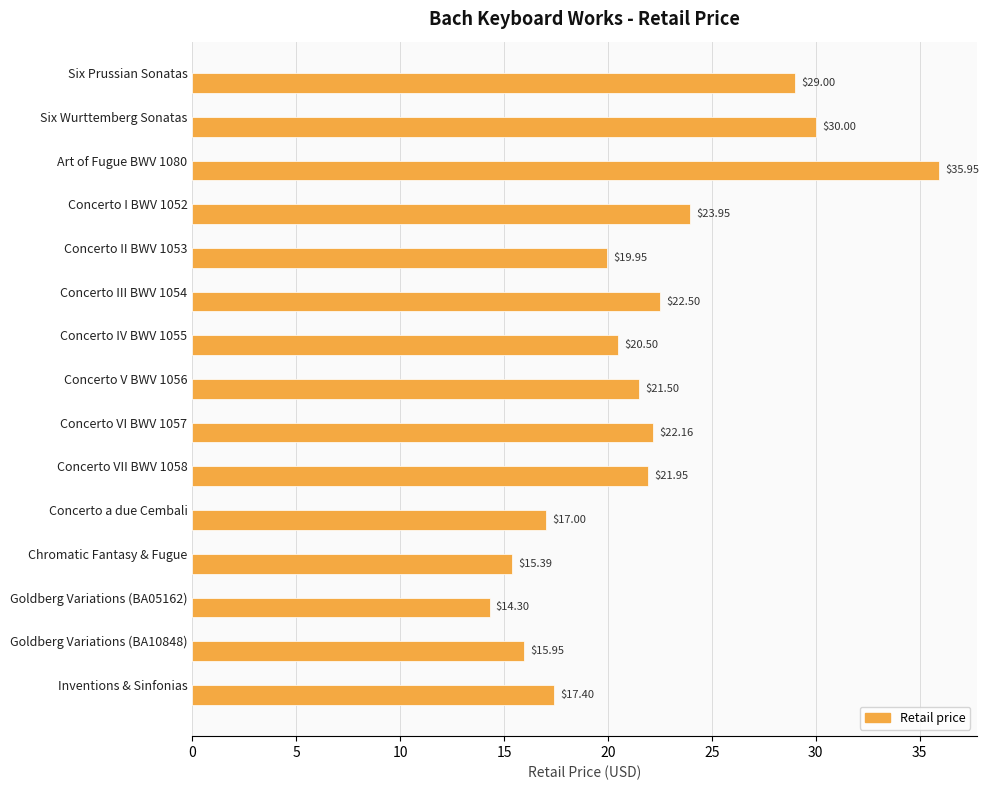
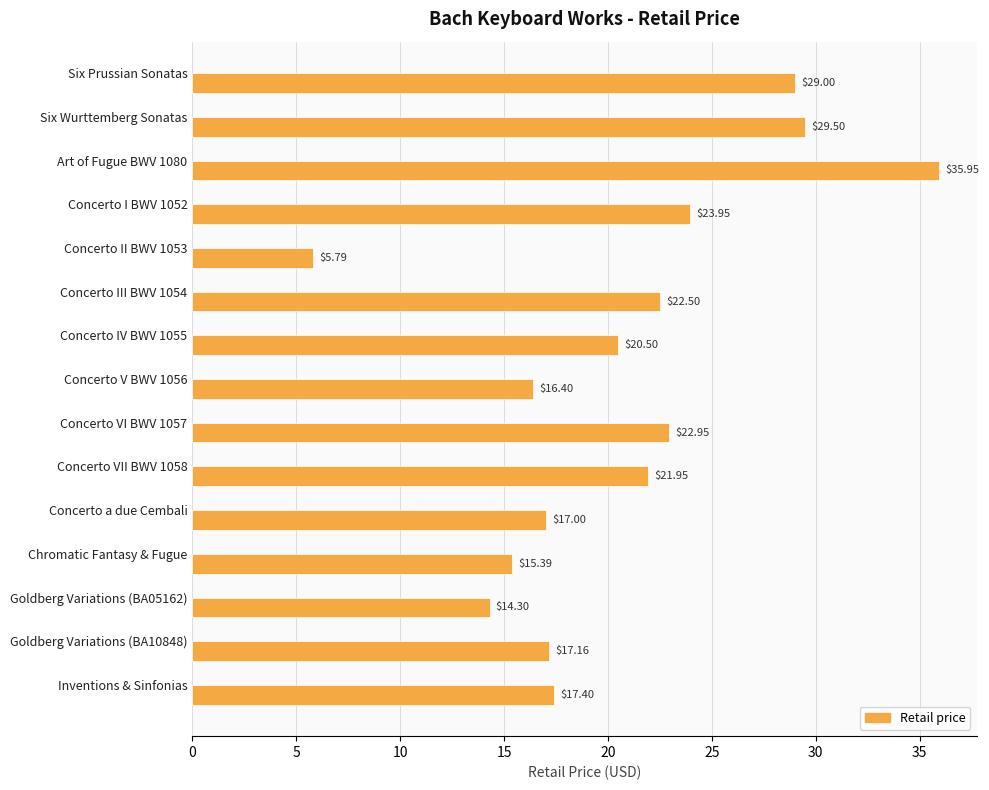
  {
    "Six Prussian Sonatas": "$29.00",
-   "Six Wurttemberg Sonatas": "$30.00",
+   "Six Wurttemberg Sonatas": "$29.50",
    "Art of Fugue BWV 1080": "$35.95",
    "Concerto I BWV 1052": "$23.95",
-   "Concerto II BWV 1053": "$19.95",
+   "Concerto II BWV 1053": "$5.79",
    "Concerto III BWV 1054": "$22.50",
    "Concerto IV BWV 1055": "$20.50",
-   "Concerto V BWV 1056": "$21.50",
-   "Concerto VI BWV 1057": "$22.16",
+   "Concerto V BWV 1056": "$16.40",
+   "Concerto VI BWV 1057": "$22.95",
    "Concerto VII BWV 1058": "$21.95",
    "Concerto a due Cembali": "$17.00",
    "Chromatic Fantasy & Fugue": "$15.39",
    "Goldberg Variations (BA05162)": "$14.30",
-   "Goldberg Variations (BA10848)": "$15.95",
+   "Goldberg Variations (BA10848)": "$17.16",
    "Inventions & Sinfonias": "$17.40"
  }
